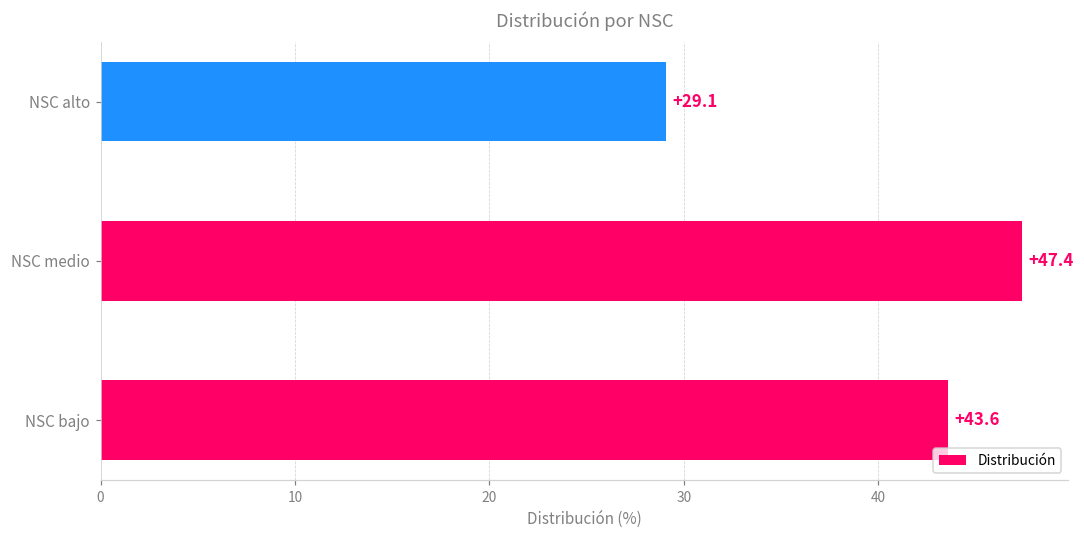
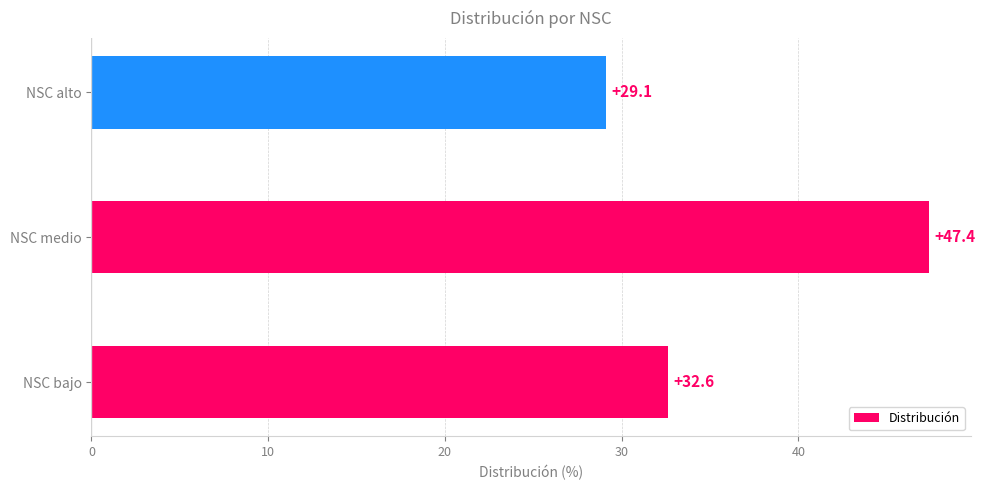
  {
    "NSC alto": "+29.1",
    "NSC medio": "+47.4",
-   "NSC bajo": "+43.6"
+   "NSC bajo": "+32.6"
  }
